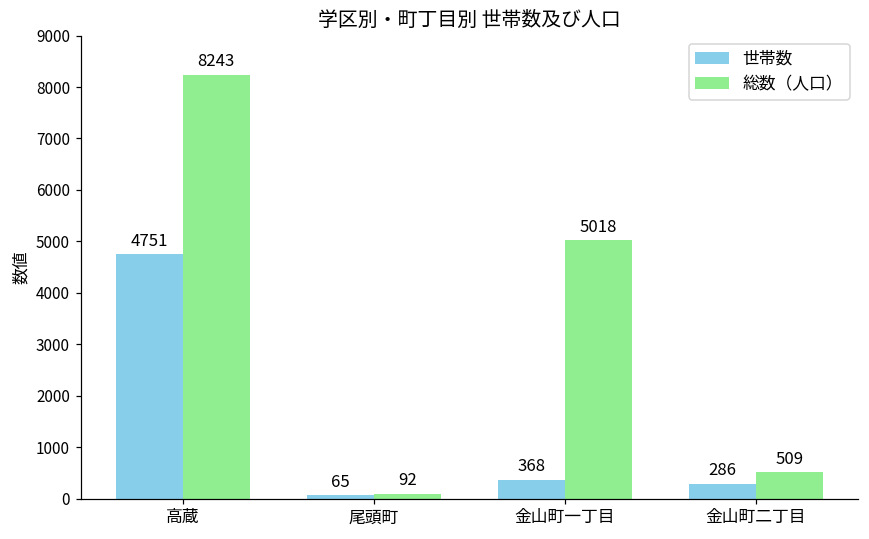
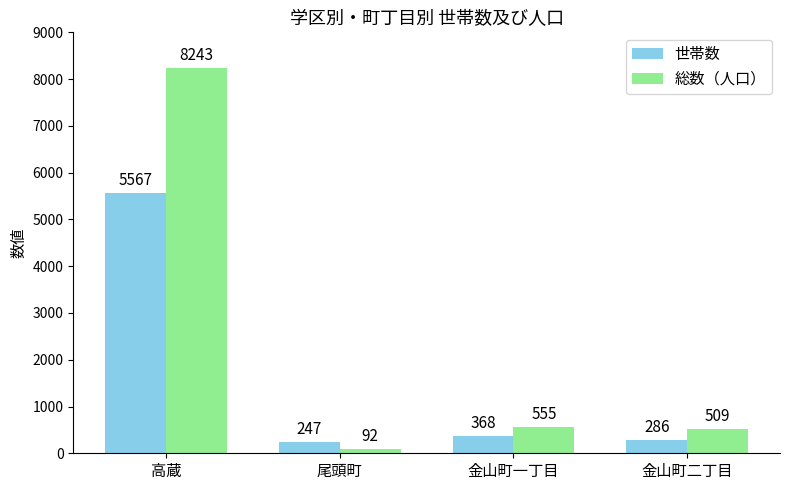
  {
    "世帯数": {
-     "高蔵": 4751,
-     "尾頭町": 65,
+     "高蔵": 5567,
+     "尾頭町": 247,
      "金山町一丁目": 368,
      "金山町二丁目": 286
    },
    "総数（人口）": {
      "高蔵": 8243,
      "尾頭町": 92,
-     "金山町一丁目": 5018,
+     "金山町一丁目": 555,
      "金山町二丁目": 509
    }
  }
